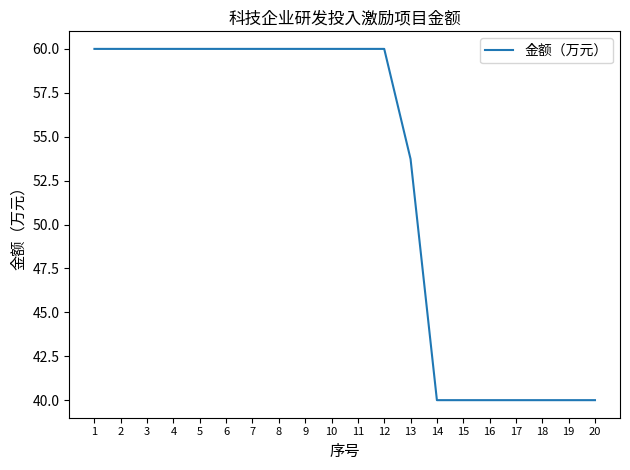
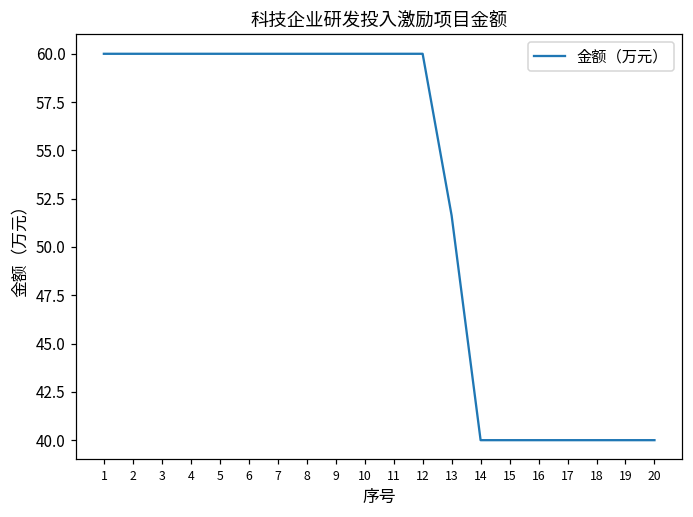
  {
    "1": 60.0,
    "2": 60.0,
    "3": 60.0,
    "4": 60.0,
    "5": 60.0,
    "6": 60.0,
    "7": 60.0,
    "8": 60.0,
    "9": 60.0,
    "10": 60.0,
    "11": 60.0,
    "12": 60.0,
-   "13": 53.7,
+   "13": 51.6,
    "14": 40.0,
    "15": 40.0,
    "16": 40.0,
    "17": 40.0,
    "18": 40.0,
    "19": 40.0,
    "20": 40.0
  }
